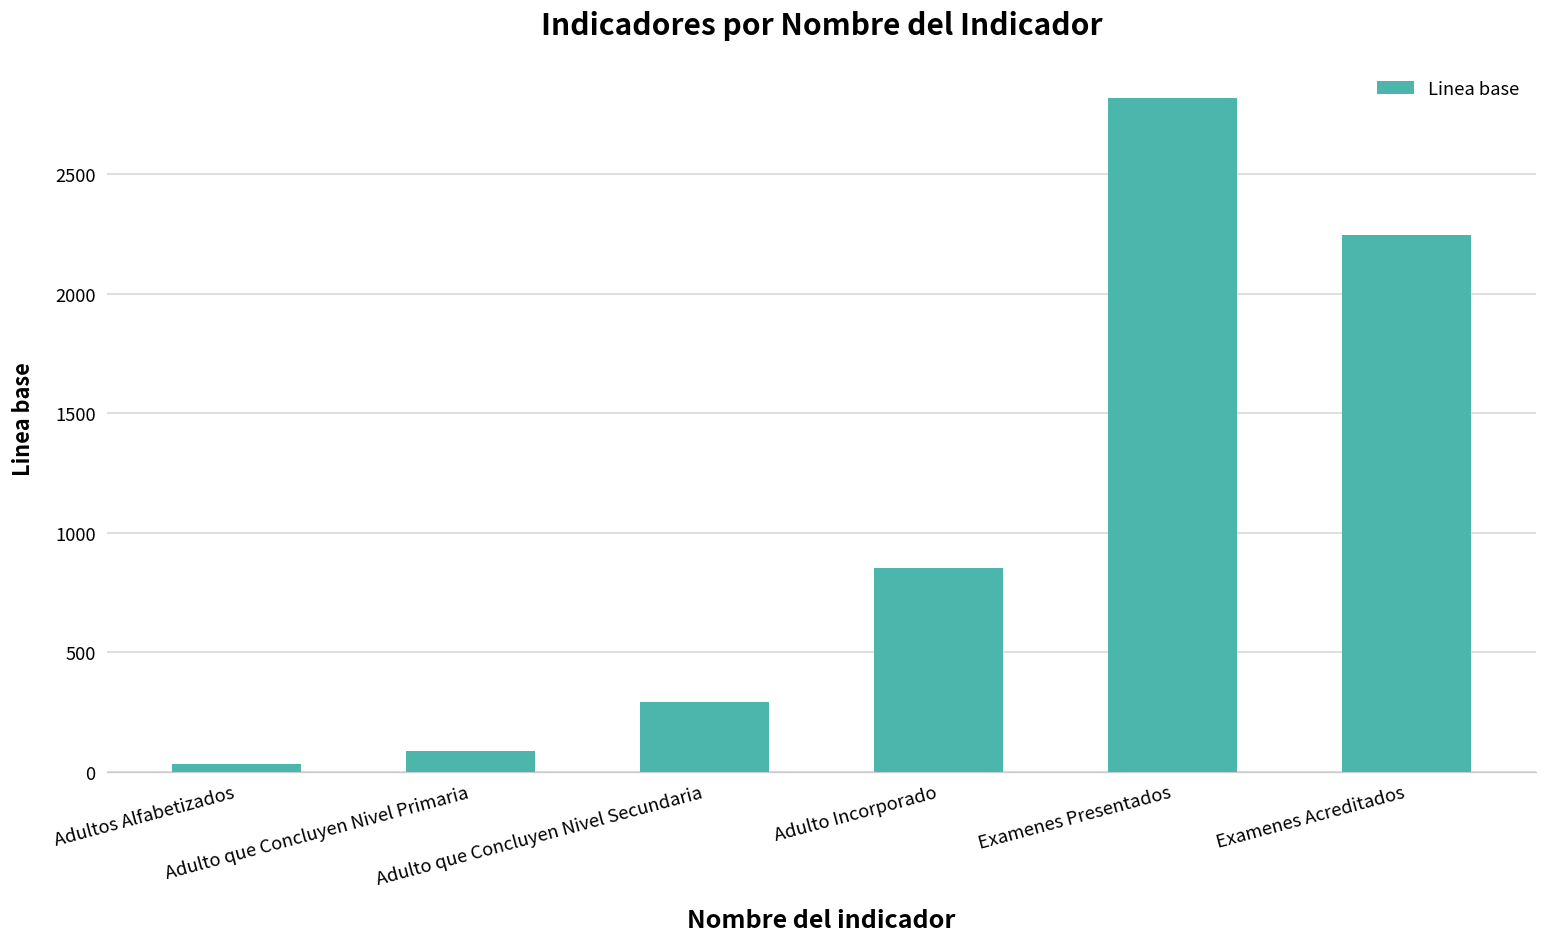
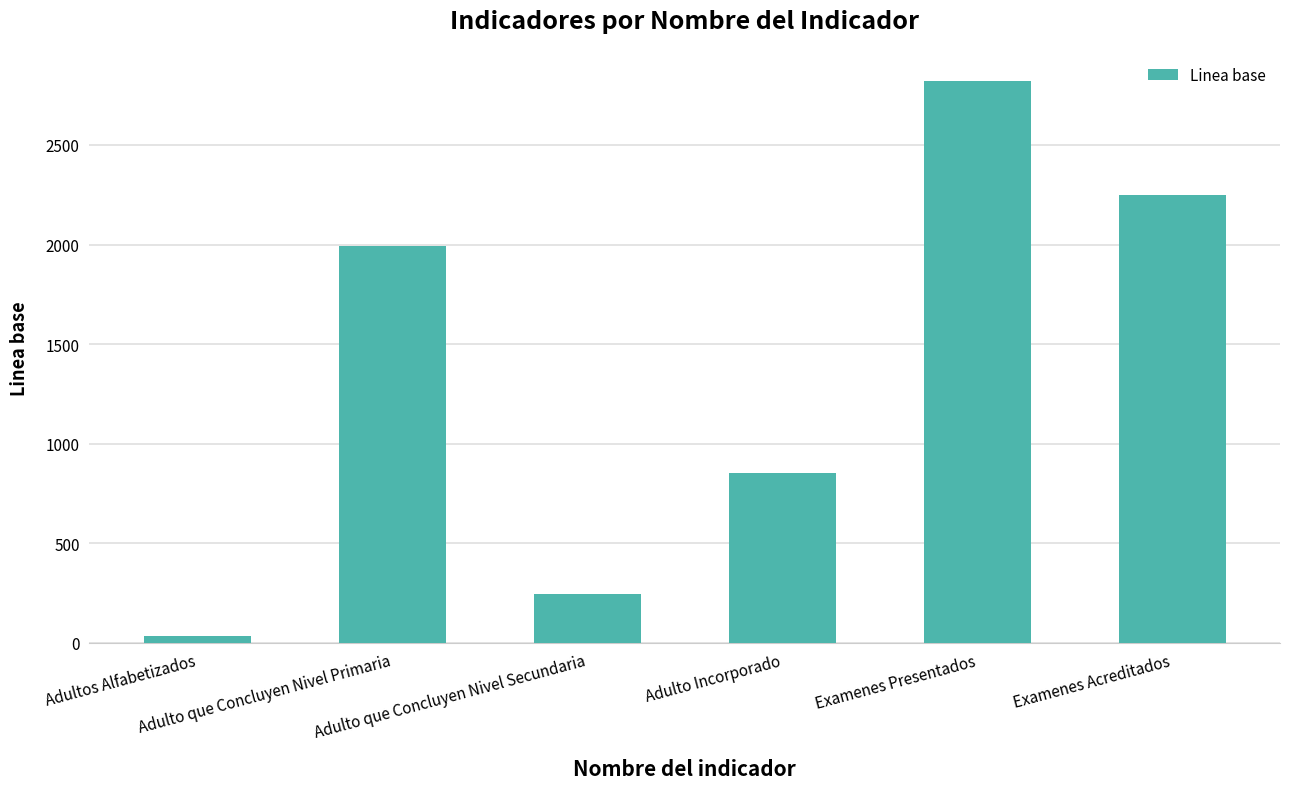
  {
    "Adultos Alfabetizados": 30,
-   "Adulto que Concluyen Nivel Primaria": 90,
-   "Adulto que Concluyen Nivel Secundaria": 290,
+   "Adulto que Concluyen Nivel Primaria": 1990,
+   "Adulto que Concluyen Nivel Secundaria": 250,
    "Adulto Incorporado": 850,
    "Examenes Presentados": 2820,
    "Examenes Acreditados": 2250
  }
